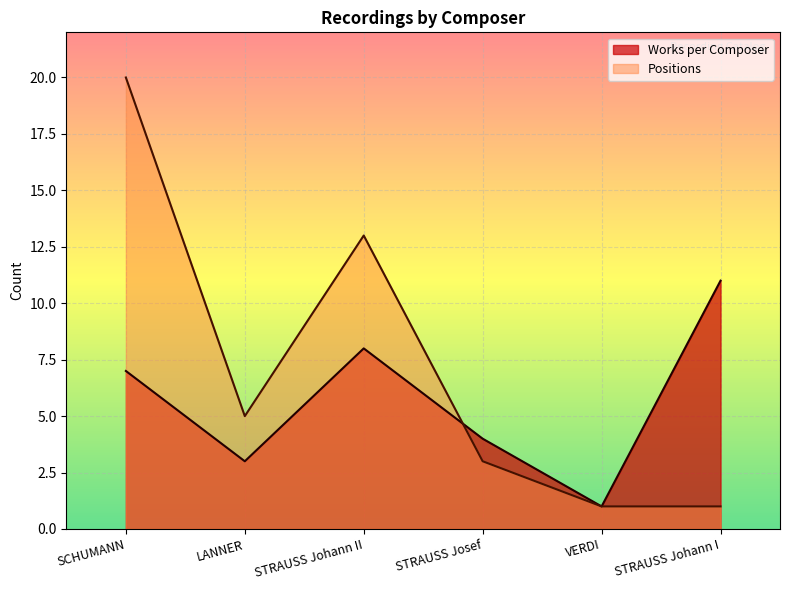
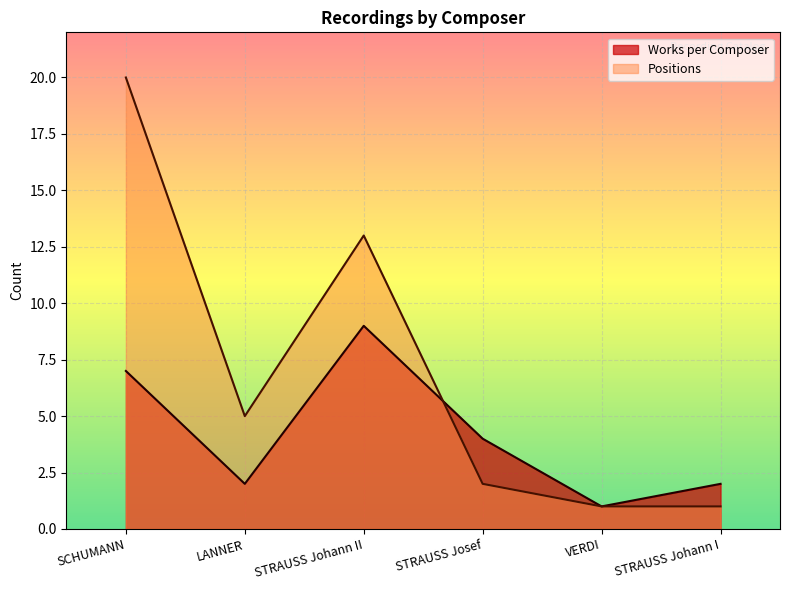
  {
    "Works per Composer": {
      "SCHUMANN": 7,
-     "LANNER": 3,
-     "STRAUSS Johann II": 8,
+     "LANNER": 2,
+     "STRAUSS Johann II": 9,
      "STRAUSS Josef": 4,
-     "STRAUSS Johann I": 11
+     "STRAUSS Johann I": 2
    },
    "Positions": {
      "SCHUMANN": 20,
      "LANNER": 5,
      "STRAUSS Johann II": 13,
-     "STRAUSS Josef": 3,
+     "STRAUSS Josef": 2,
      "STRAUSS Johann I": 1
    }
  }
